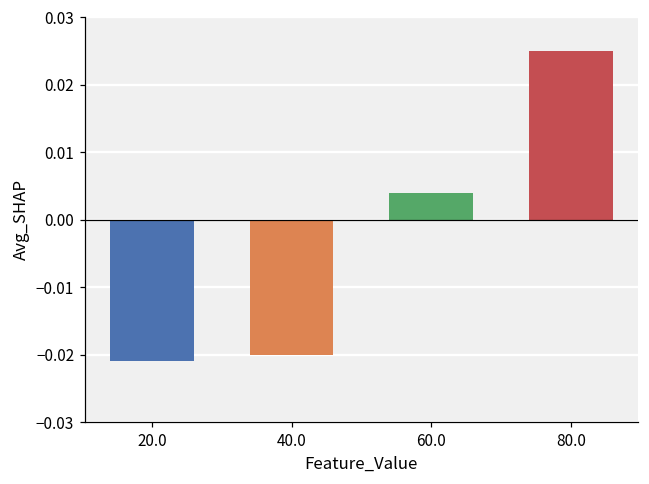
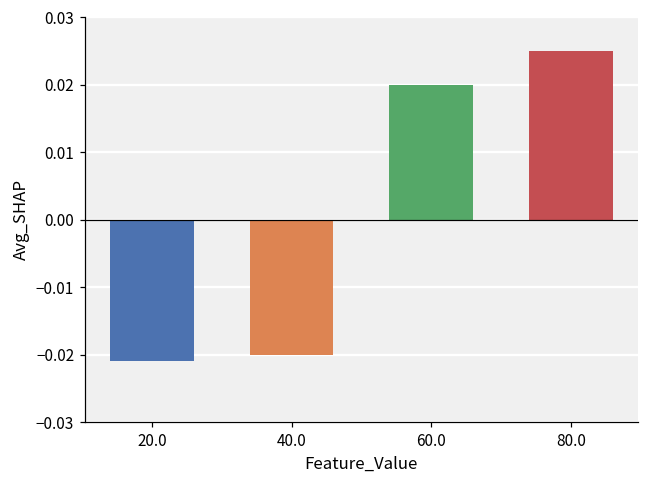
  {
    "20.0": -0.021,
    "40.0": -0.020,
-   "60.0": 0.004,
+   "60.0": 0.020,
    "80.0": 0.025
  }
